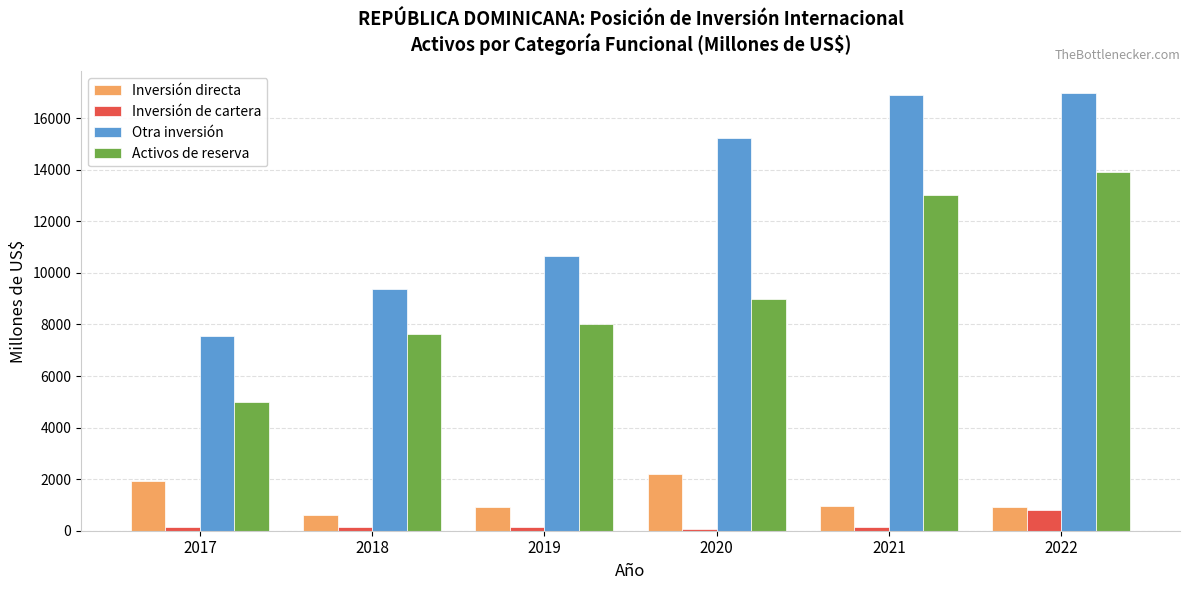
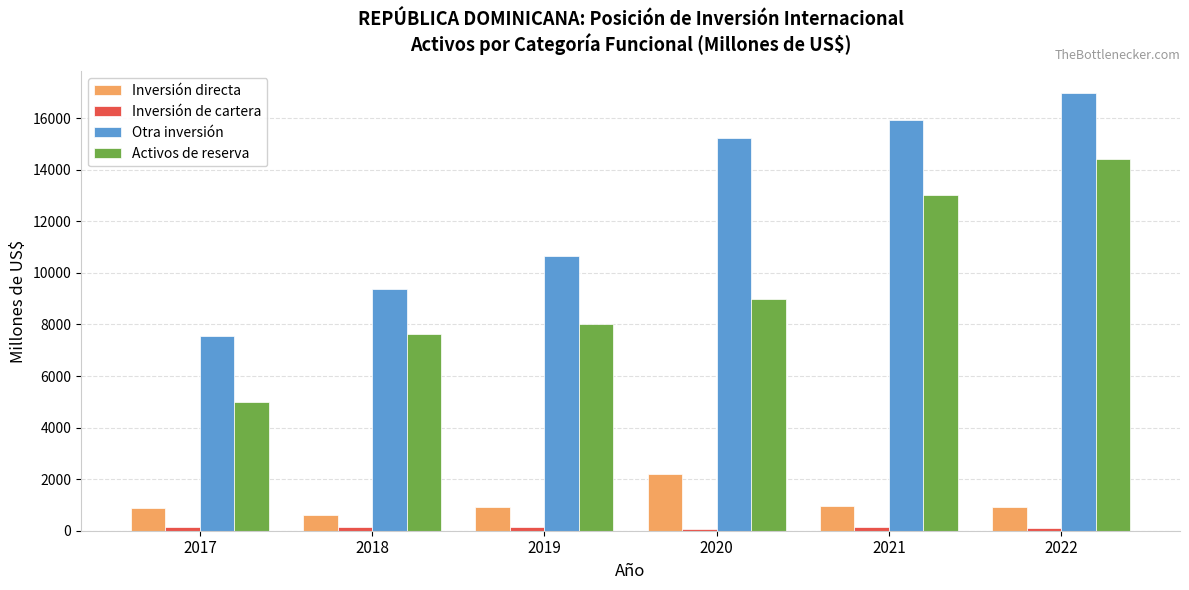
  {
    "Inversión directa": {
-     "2017": 1900,
+     "2017": 900,
      "2018": 600,
      "2019": 900,
      "2020": 2200,
      "2021": 1000,
      "2022": 900
    },
    "Inversión de cartera": {
      "2017": 200,
      "2018": 100,
      "2019": 100,
      "2021": 200,
-     "2022": 800
+     "2022": 100
    },
    "Otra inversión": {
      "2017": 7600,
      "2018": 9400,
      "2019": 10700,
      "2020": 15200,
-     "2021": 16900,
+     "2021": 15900,
      "2022": 17000
    },
    "Activos de reserva": {
      "2017": 5000,
      "2018": 7600,
      "2019": 8000,
      "2020": 9000,
      "2021": 13000,
-     "2022": 13900
+     "2022": 14400
    }
  }
